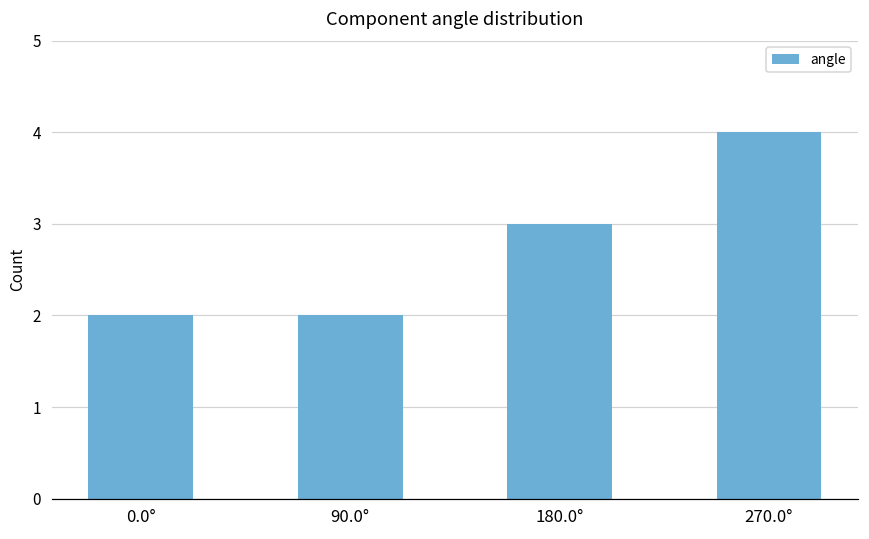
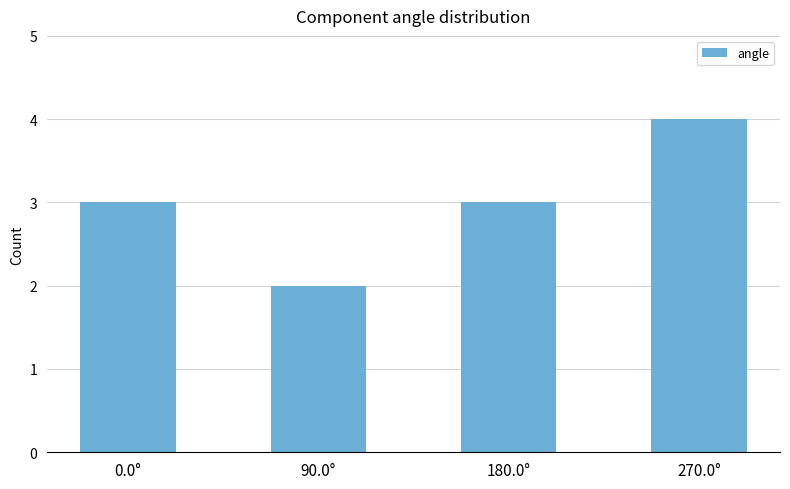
  {
-   "0.0°": 2,
+   "0.0°": 3,
    "90.0°": 2,
    "180.0°": 3,
    "270.0°": 4
  }
